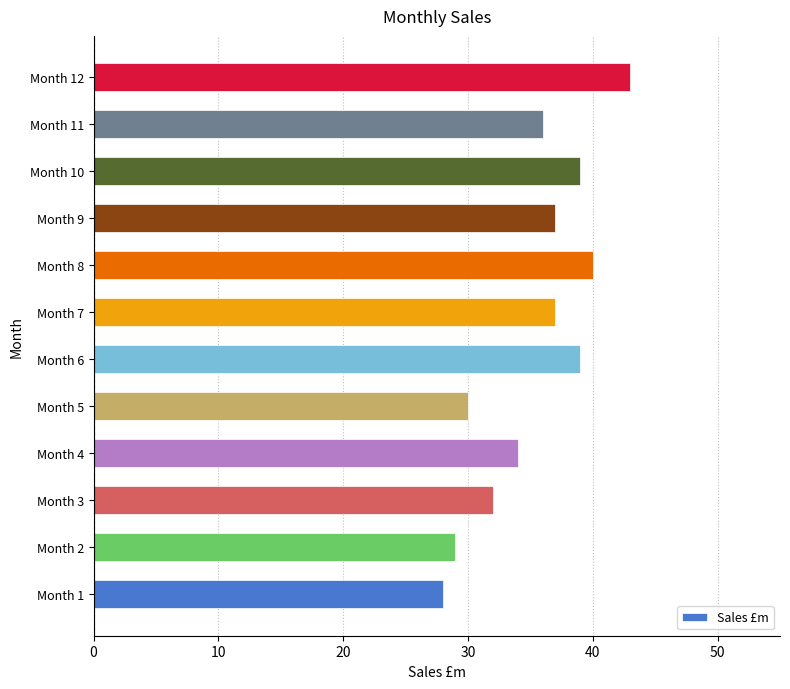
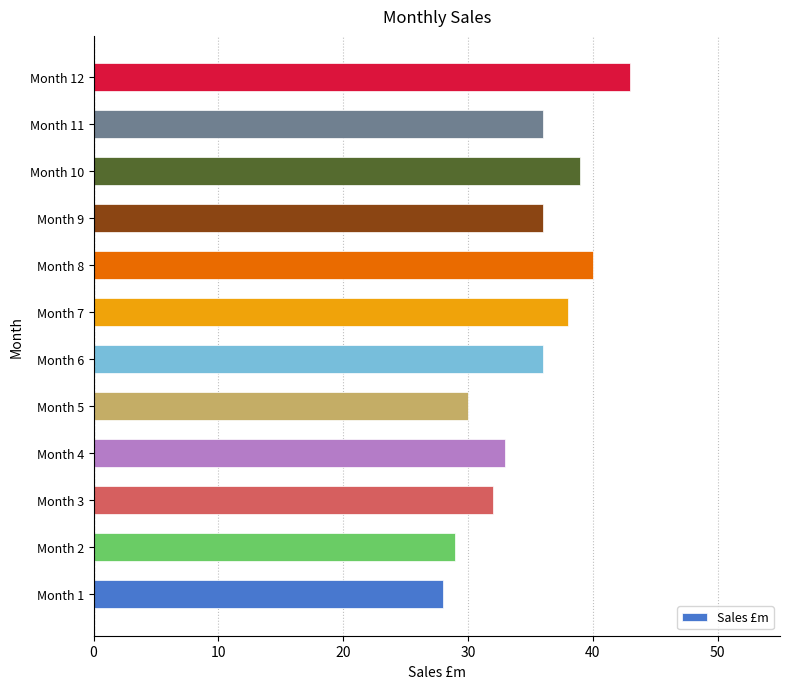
  {
    "Month 12": 43,
    "Month 11": 36,
    "Month 10": 39,
-   "Month 9": 37,
+   "Month 9": 36,
    "Month 8": 40,
-   "Month 7": 37,
-   "Month 6": 39,
+   "Month 7": 38,
+   "Month 6": 36,
    "Month 5": 30,
-   "Month 4": 34,
+   "Month 4": 33,
    "Month 3": 32,
    "Month 2": 29,
    "Month 1": 28
  }
